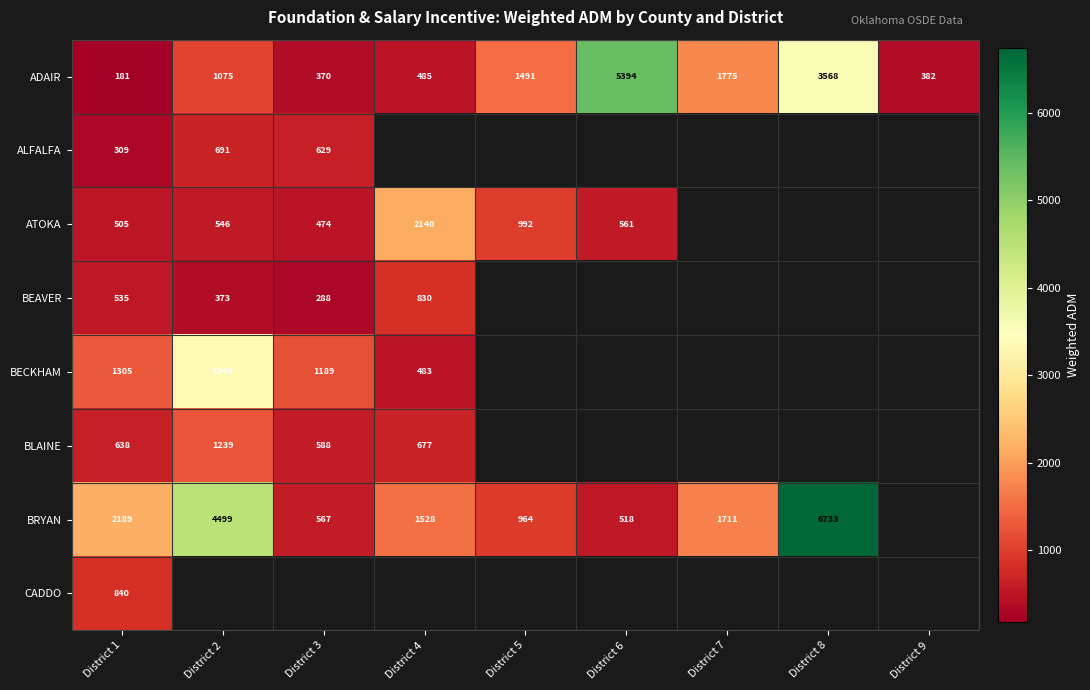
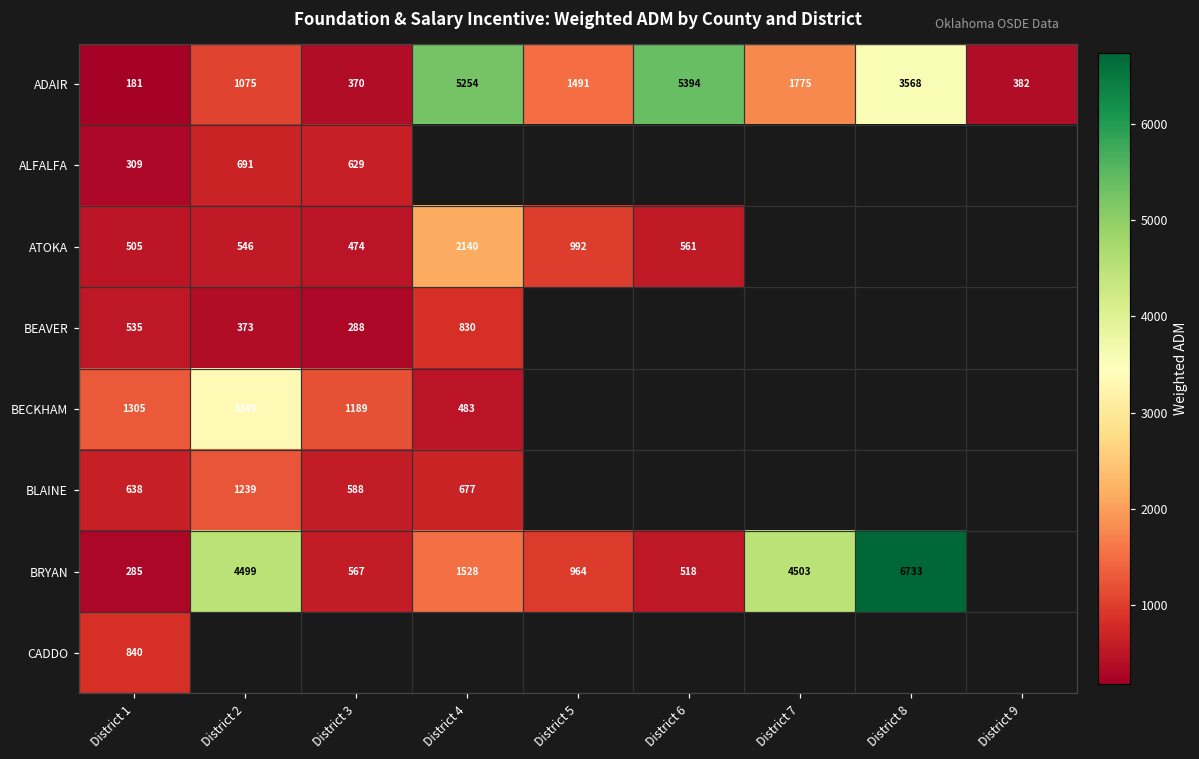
  {
    "ADAIR": {
      "District 1": 181,
      "District 2": 1075,
      "District 3": 370,
-     "District 4": 485,
+     "District 4": 5254,
      "District 5": 1491,
      "District 6": 5394,
      "District 7": 1775,
      "District 8": 3568,
      "District 9": 382
    },
    "ALFALFA": {
      "District 1": 309,
      "District 2": 691,
      "District 3": 629
    },
    "ATOKA": {
      "District 1": 505,
      "District 2": 546,
      "District 3": 474,
      "District 4": 2140,
      "District 5": 992,
      "District 6": 561
    },
    "BEAVER": {
      "District 1": 535,
      "District 2": 373,
      "District 3": 288,
      "District 4": 830
    },
    "BECKHAM": {
      "District 1": 1305,
      "District 2": 3349,
      "District 3": 1189,
      "District 4": 483
    },
    "BLAINE": {
      "District 1": 638,
      "District 2": 1239,
      "District 3": 588,
      "District 4": 677
    },
    "BRYAN": {
-     "District 1": 2189,
+     "District 1": 285,
      "District 2": 4499,
      "District 3": 567,
      "District 4": 1528,
      "District 5": 964,
      "District 6": 518,
-     "District 7": 1711,
+     "District 7": 4503,
      "District 8": 6733
    },
    "CADDO": {
      "District 1": 840
    }
  }
